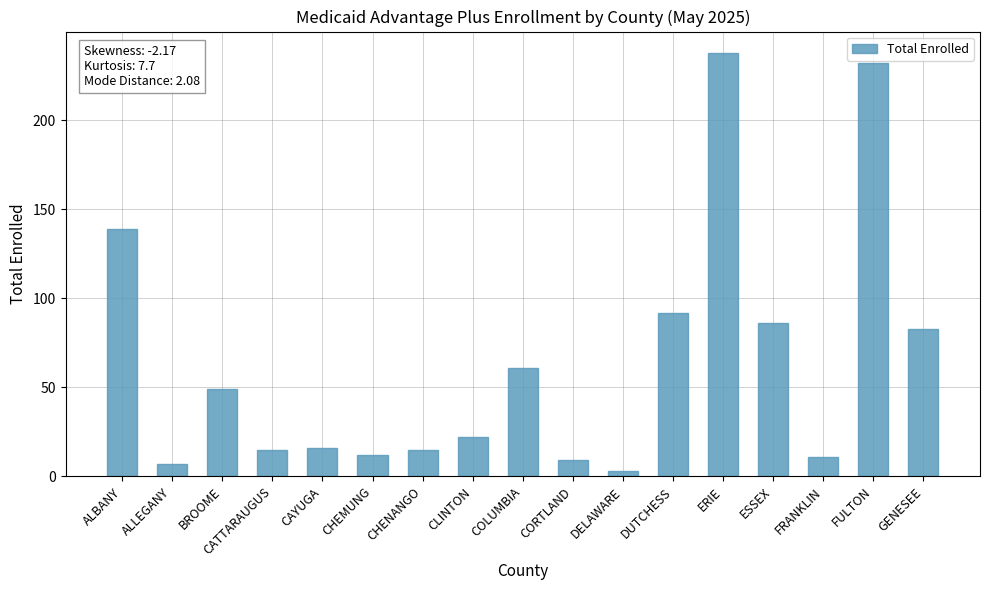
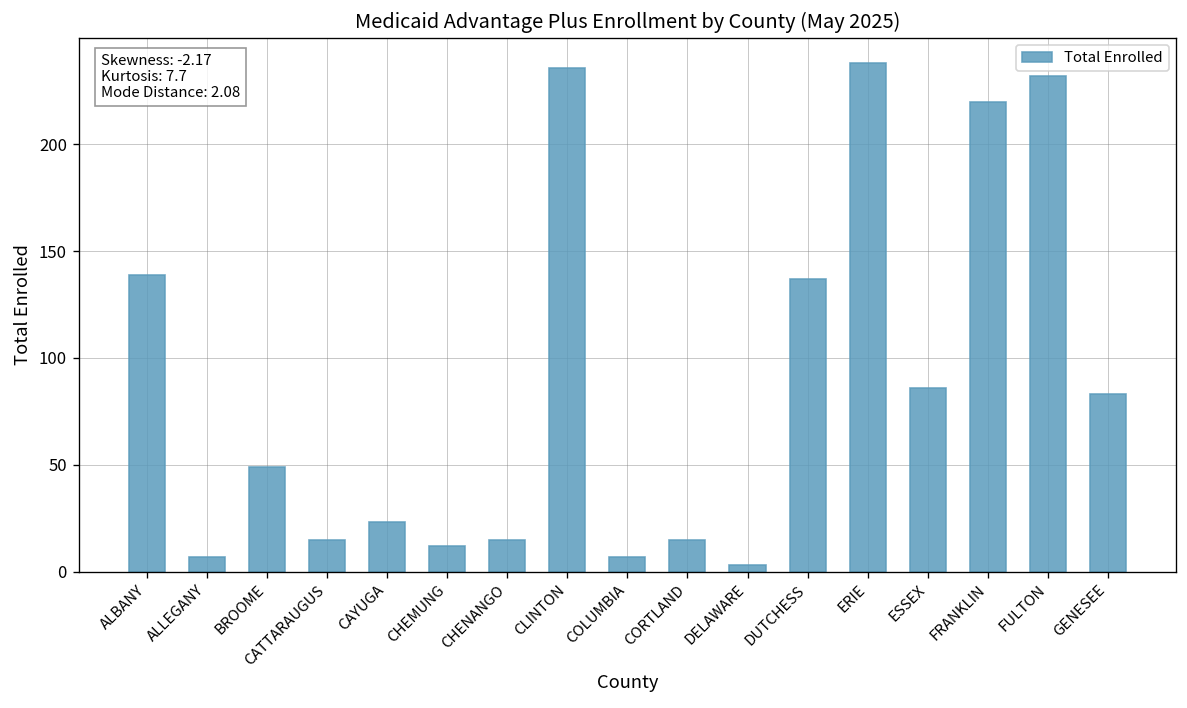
  {
    "ALBANY": 139,
    "ALLEGANY": 7,
    "BROOME": 49,
    "CATTARAUGUS": 15,
-   "CAYUGA": 16,
+   "CAYUGA": 23,
    "CHEMUNG": 12,
    "CHENANGO": 15,
-   "CLINTON": 22,
-   "COLUMBIA": 61,
-   "CORTLAND": 9,
+   "CLINTON": 236,
+   "COLUMBIA": 7,
+   "CORTLAND": 15,
    "DELAWARE": 3,
-   "DUTCHESS": 92,
+   "DUTCHESS": 137,
    "ERIE": 238,
    "ESSEX": 86,
-   "FRANKLIN": 11,
+   "FRANKLIN": 220,
    "FULTON": 232,
    "GENESEE": 83
  }
